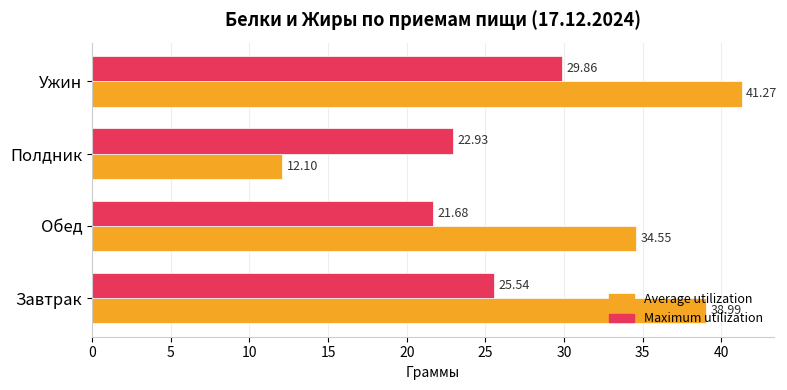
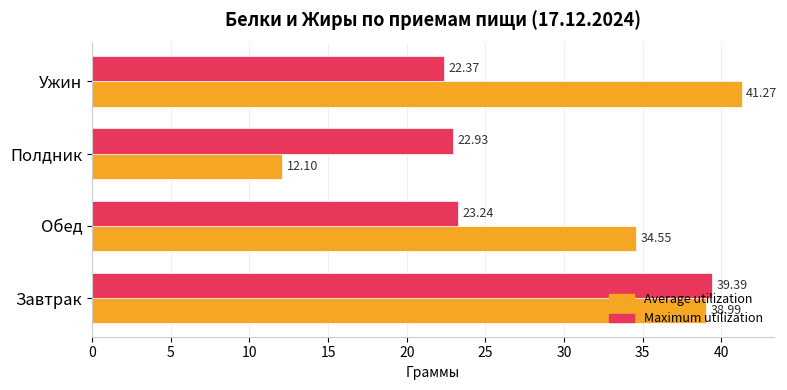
  {
    "Average utilization": {
      "Ужин": 41.27,
      "Полдник": 12.10,
      "Обед": 34.55,
      "Завтрак": 38.99
    },
    "Maximum utilization": {
-     "Ужин": 29.86,
+     "Ужин": 22.37,
      "Полдник": 22.93,
-     "Обед": 21.68,
-     "Завтрак": 25.54
+     "Обед": 23.24,
+     "Завтрак": 39.39
    }
  }
